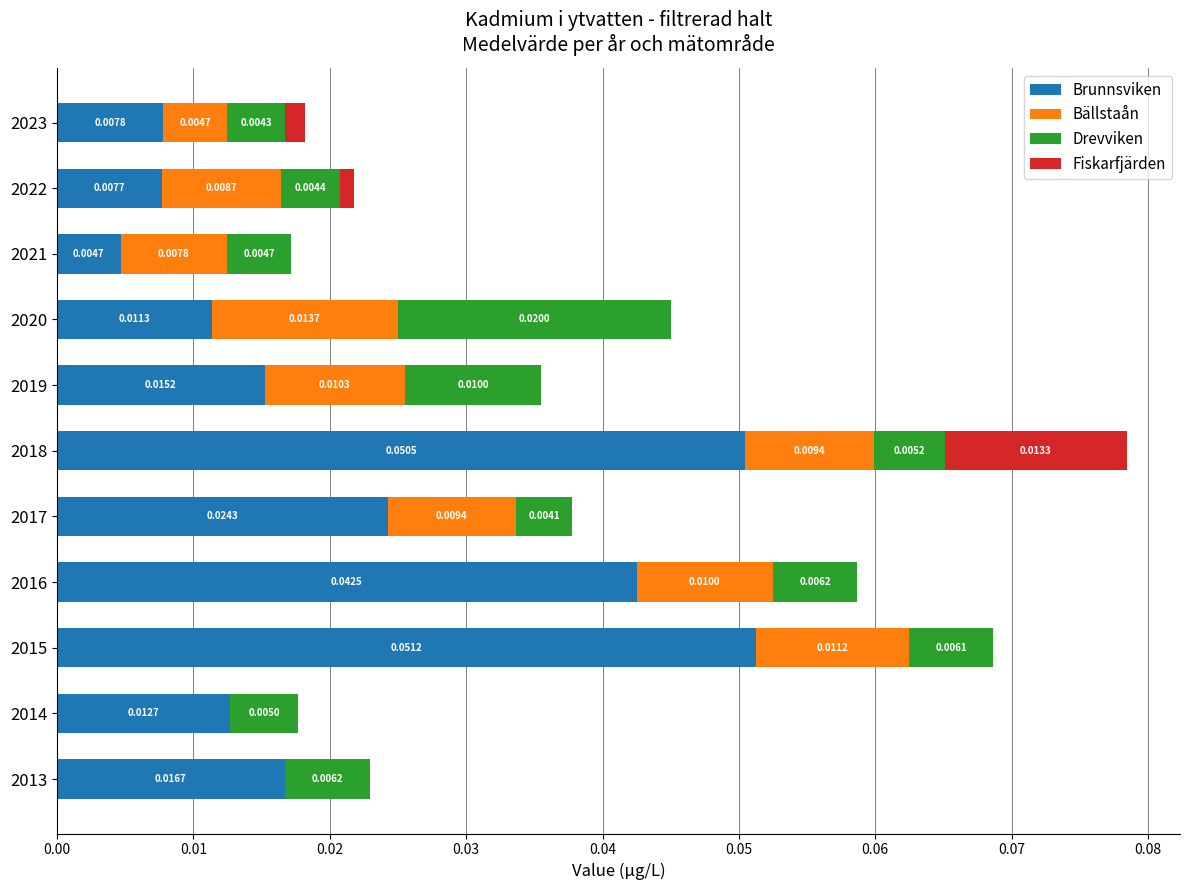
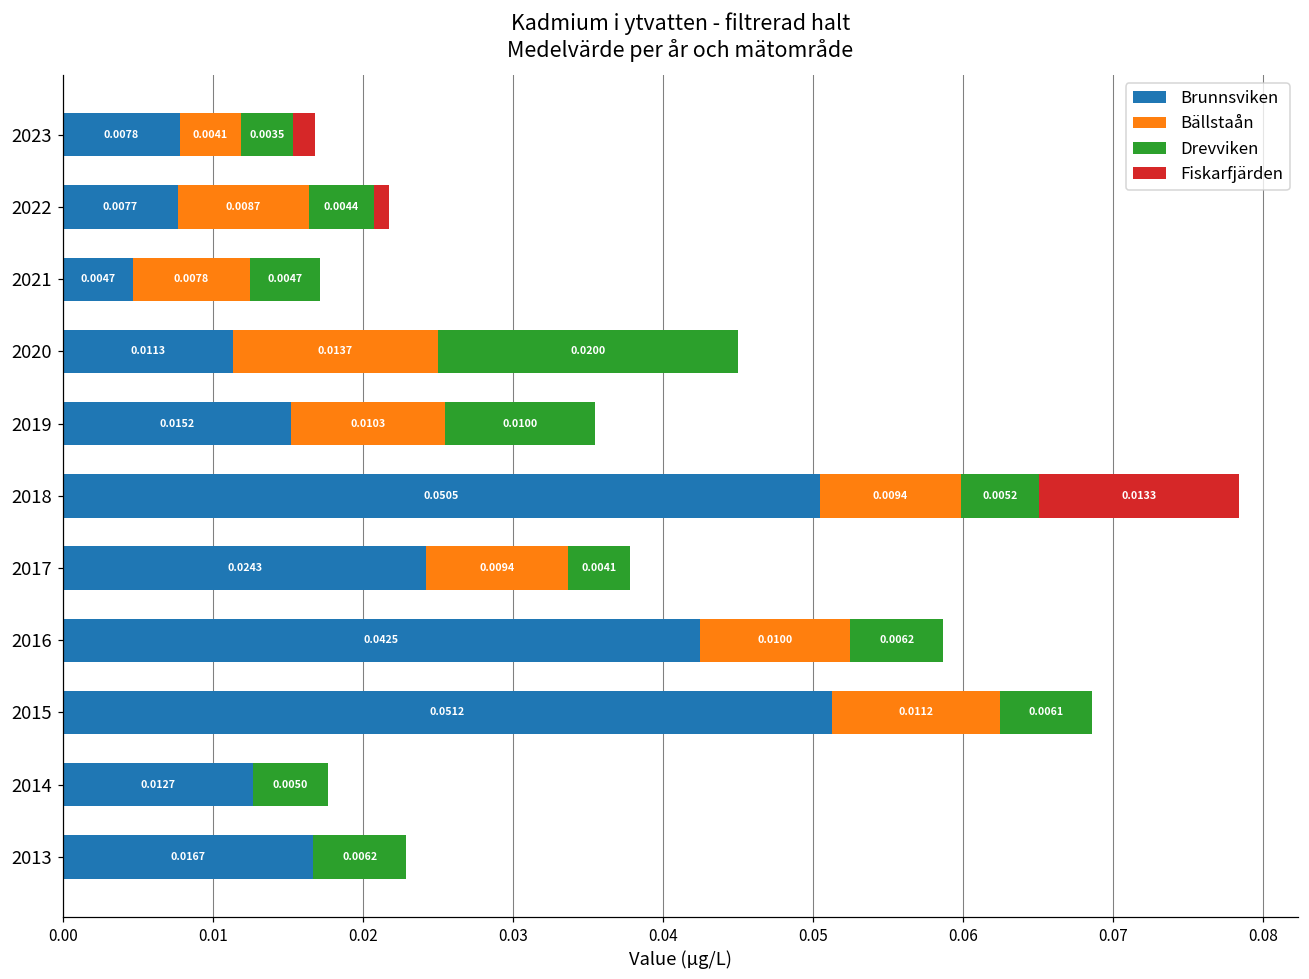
  {
    "Brunnsviken": {
      "2023": 0.0078,
      "2022": 0.0077,
      "2021": 0.0047,
      "2020": 0.0113,
      "2019": 0.0152,
      "2018": 0.0505,
      "2017": 0.0243,
      "2016": 0.0425,
      "2015": 0.0512,
      "2014": 0.0127,
      "2013": 0.0167
    },
    "Bällstaån": {
-     "2023": 0.0047,
+     "2023": 0.0041,
      "2022": 0.0087,
      "2021": 0.0078,
      "2020": 0.0137,
      "2019": 0.0103,
      "2018": 0.0094,
      "2017": 0.0094,
      "2016": 0.0100,
      "2015": 0.0112
    },
    "Drevviken": {
-     "2023": 0.0043,
+     "2023": 0.0035,
      "2022": 0.0044,
      "2021": 0.0047,
      "2020": 0.0200,
      "2019": 0.0100,
      "2018": 0.0052,
      "2017": 0.0041,
      "2016": 0.0062,
      "2015": 0.0061,
      "2014": 0.0050,
      "2013": 0.0062
    },
    "Fiskarfjärden": {
      "2018": 0.0133
    }
  }
